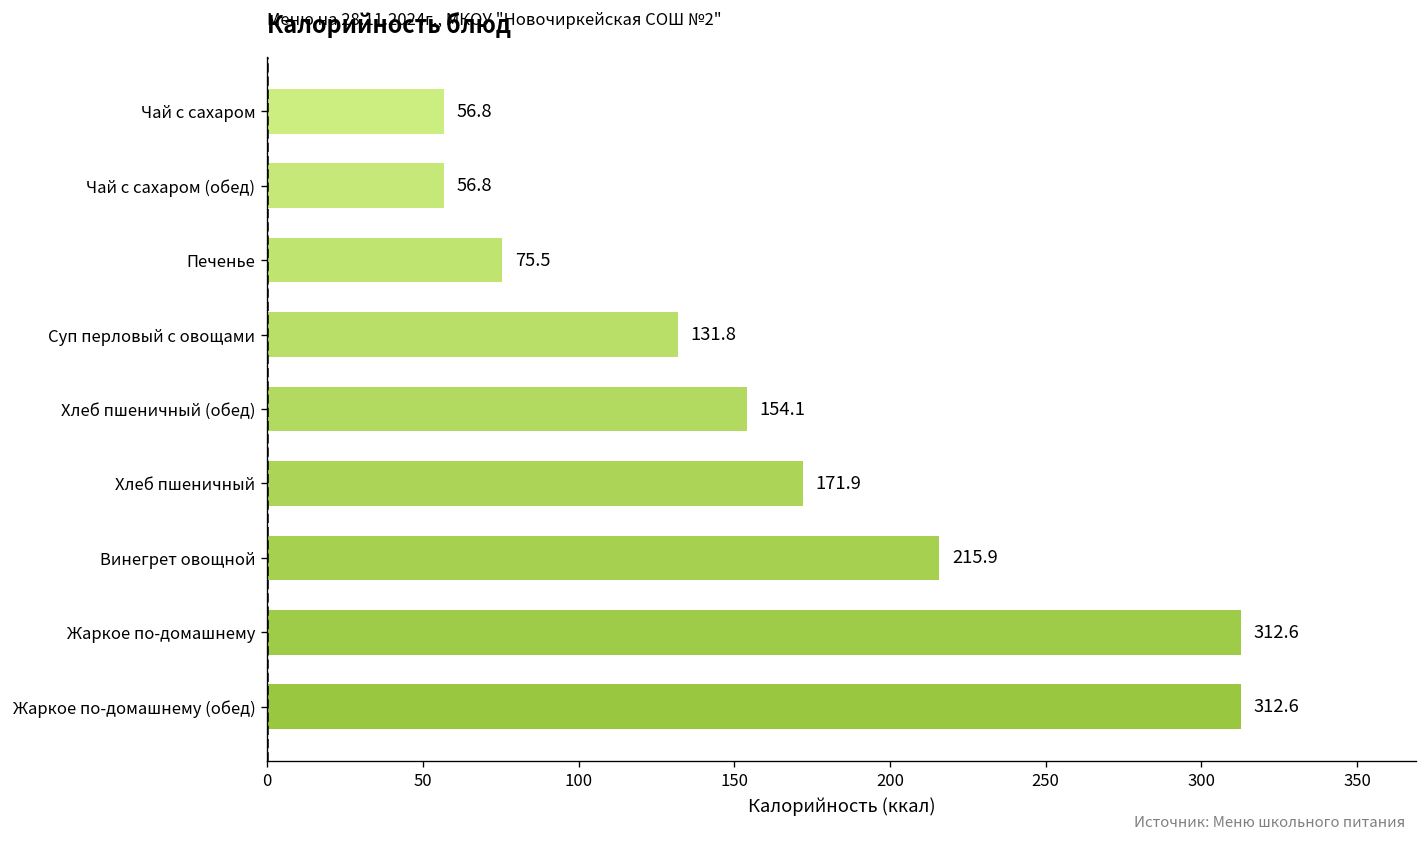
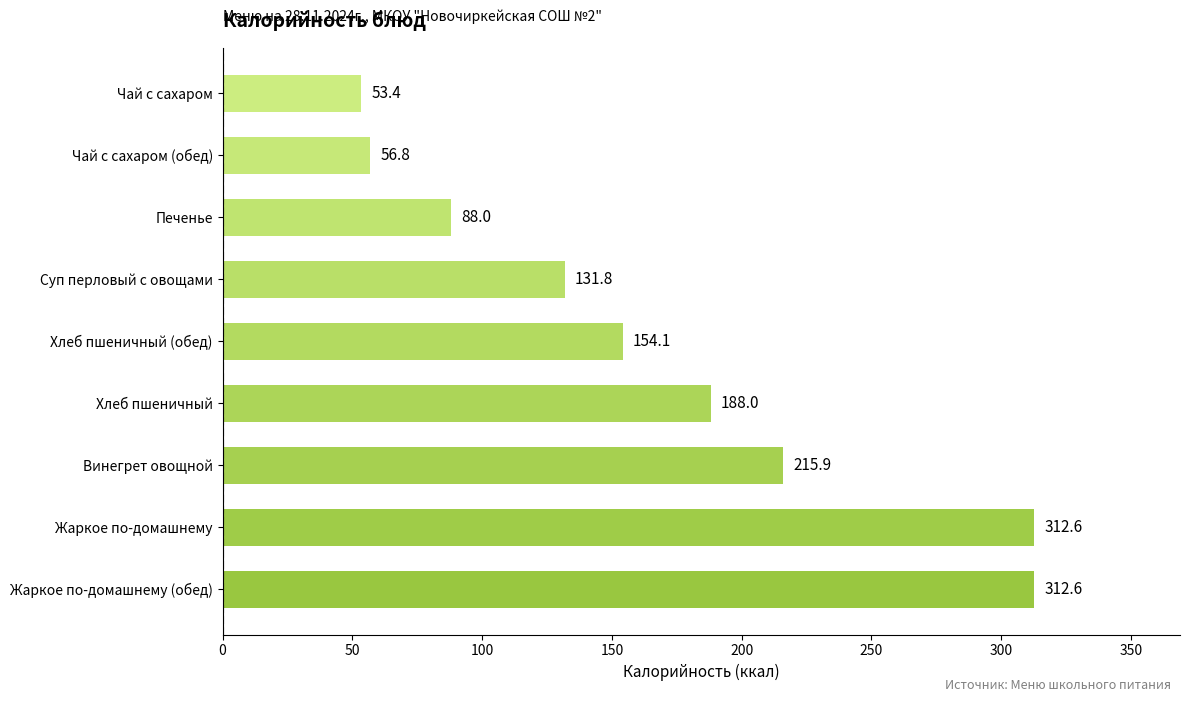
  {
-   "Чай с сахаром": 56.8,
+   "Чай с сахаром": 53.4,
    "Чай с сахаром (обед)": 56.8,
-   "Печенье": 75.5,
+   "Печенье": 88.0,
    "Суп перловый с овощами": 131.8,
    "Хлеб пшеничный (обед)": 154.1,
-   "Хлеб пшеничный": 171.9,
+   "Хлеб пшеничный": 188.0,
    "Винегрет овощной": 215.9,
    "Жаркое по-домашнему": 312.6,
    "Жаркое по-домашнему (обед)": 312.6
  }
